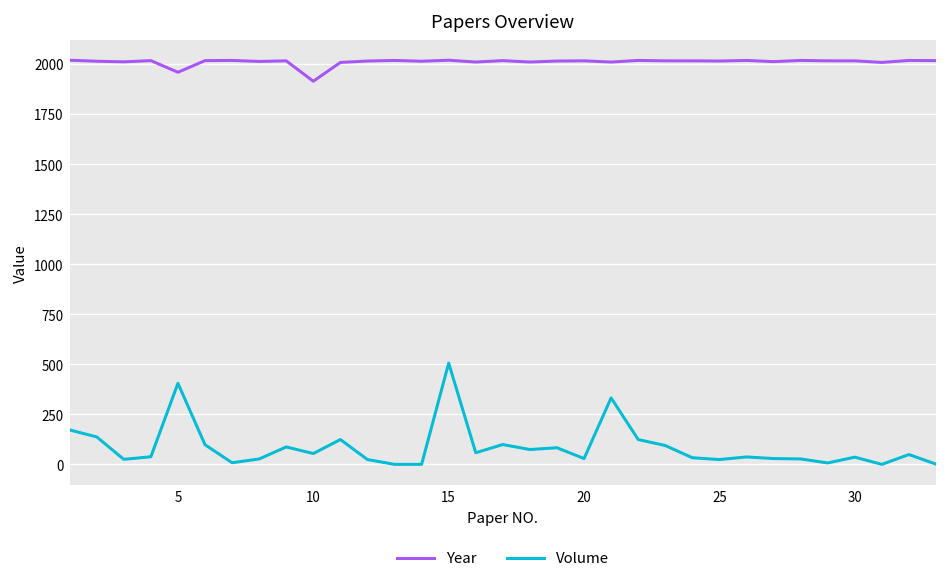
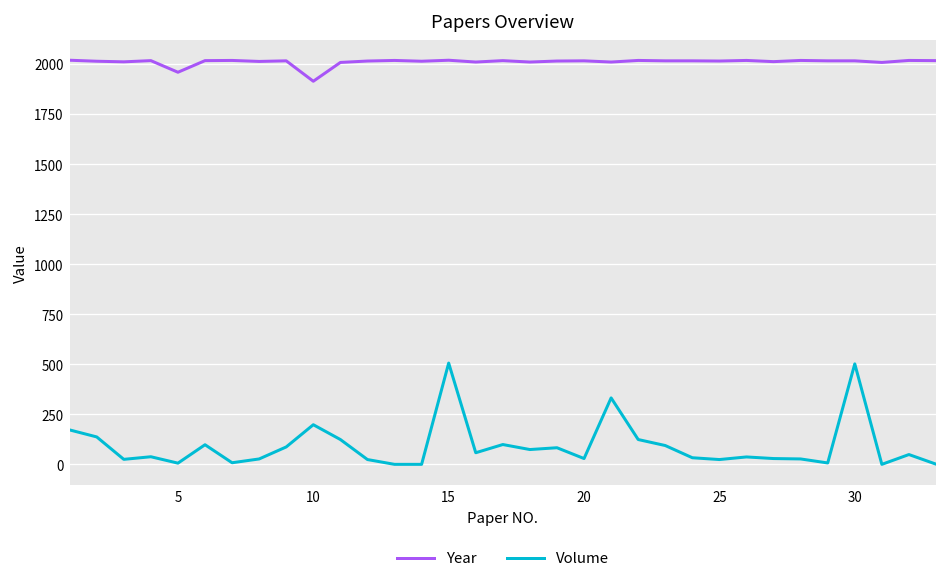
  {
    "Year": {
      "5": 1960,
      "10": 1910,
      "15": 2020,
      "20": 2020,
      "25": 2020,
      "30": 2020
    },
    "Volume": {
-     "5": 410,
-     "10": 50,
+     "5": 10,
+     "10": 200,
      "15": 510,
      "20": 30,
      "25": 20,
-     "30": 40
+     "30": 500
    }
  }
